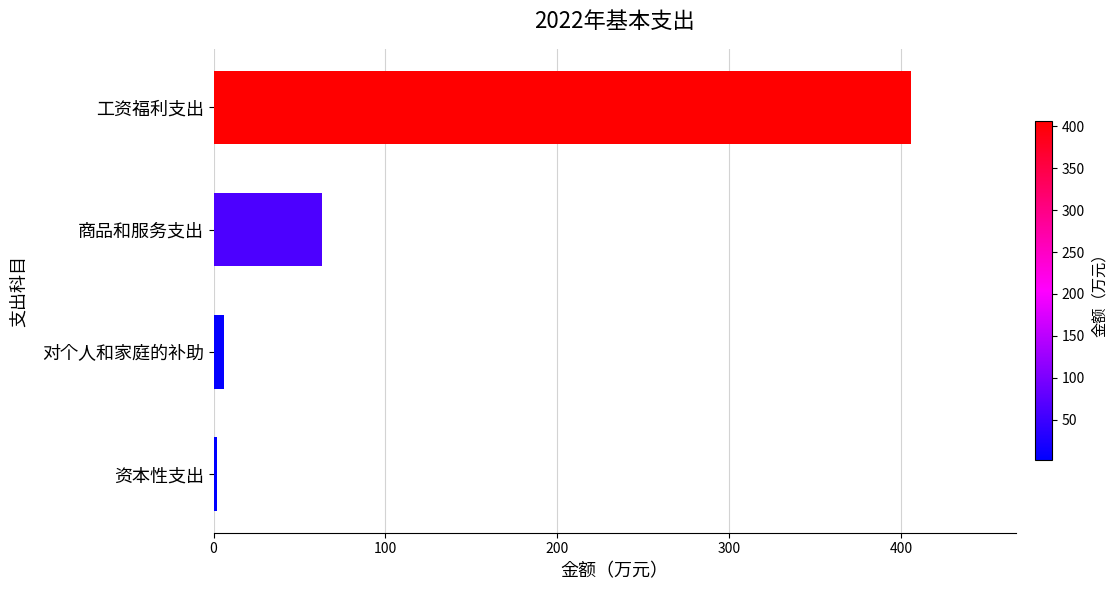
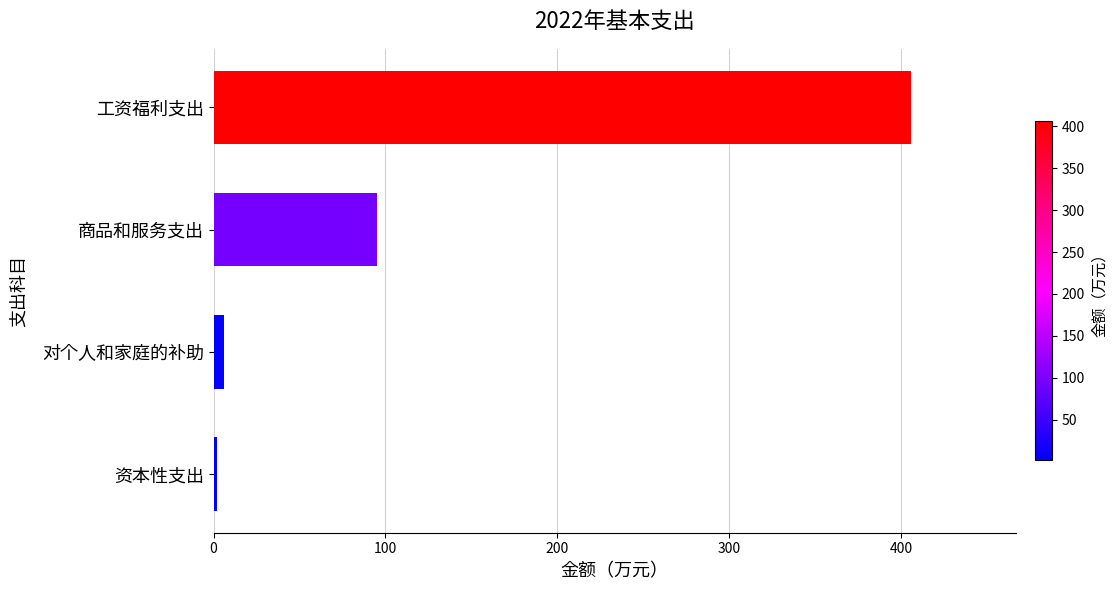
  {
    "工资福利支出": 406,
-   "商品和服务支出": 63,
+   "商品和服务支出": 95,
    "对个人和家庭的补助": 6,
    "资本性支出": 2
  }
